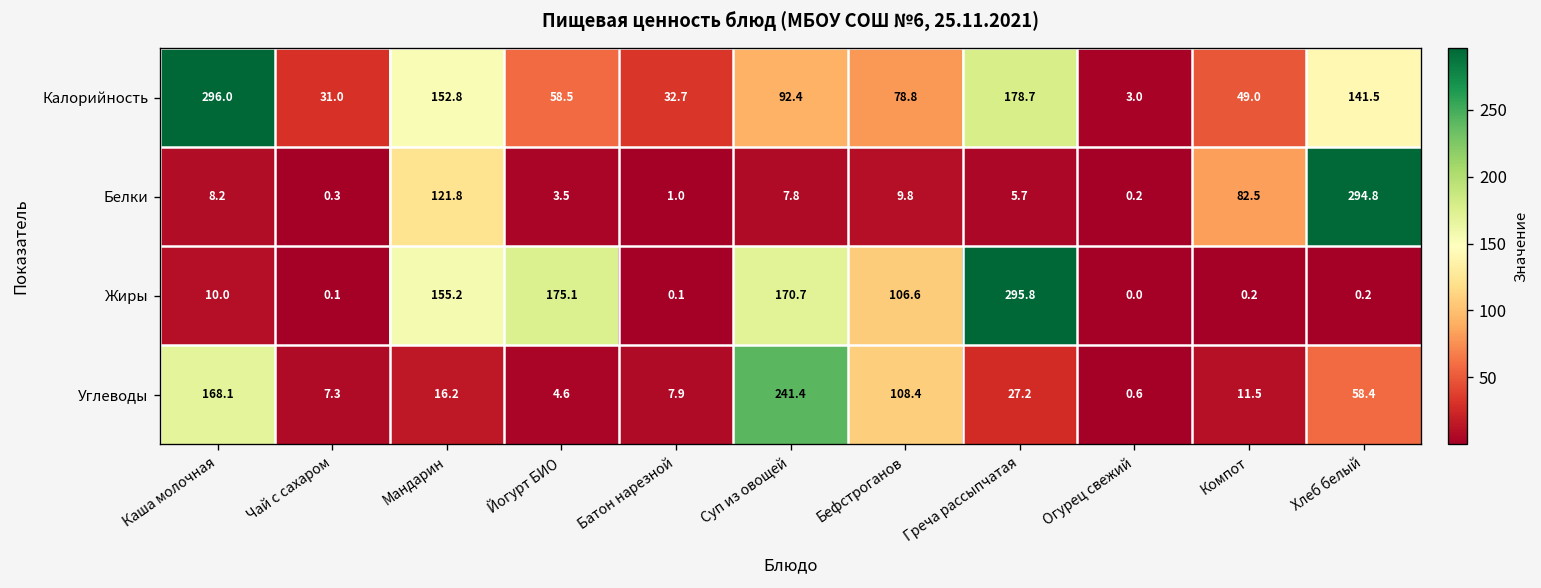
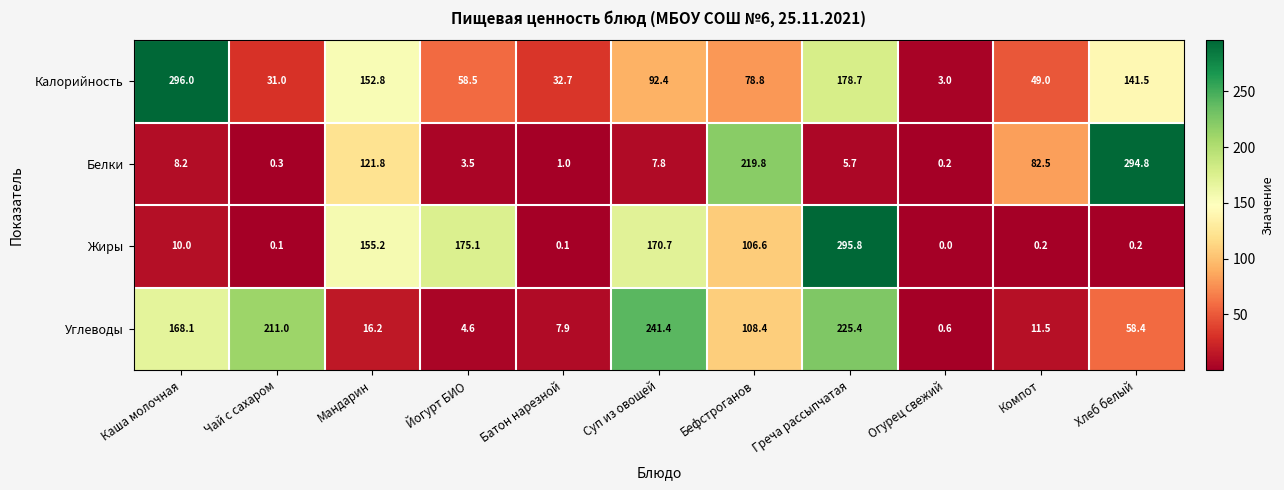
  {
    "Калорийность": {
      "Каша молочная": 296.0,
      "Чай с сахаром": 31.0,
      "Мандарин": 152.8,
      "Йогурт БИО": 58.5,
      "Батон нарезной": 32.7,
      "Суп из овощей": 92.4,
      "Бефстроганов": 78.8,
      "Греча рассыпчатая": 178.7,
      "Огурец свежий": 3.0,
      "Компот": 49.0,
      "Хлеб белый": 141.5
    },
    "Белки": {
      "Каша молочная": 8.2,
      "Чай с сахаром": 0.3,
      "Мандарин": 121.8,
      "Йогурт БИО": 3.5,
      "Батон нарезной": 1.0,
      "Суп из овощей": 7.8,
-     "Бефстроганов": 9.8,
+     "Бефстроганов": 219.8,
      "Греча рассыпчатая": 5.7,
      "Огурец свежий": 0.2,
      "Компот": 82.5,
      "Хлеб белый": 294.8
    },
    "Жиры": {
      "Каша молочная": 10.0,
      "Чай с сахаром": 0.1,
      "Мандарин": 155.2,
      "Йогурт БИО": 175.1,
      "Батон нарезной": 0.1,
      "Суп из овощей": 170.7,
      "Бефстроганов": 106.6,
      "Греча рассыпчатая": 295.8,
      "Огурец свежий": 0.0,
      "Компот": 0.2,
      "Хлеб белый": 0.2
    },
    "Углеводы": {
      "Каша молочная": 168.1,
-     "Чай с сахаром": 7.3,
+     "Чай с сахаром": 211.0,
      "Мандарин": 16.2,
      "Йогурт БИО": 4.6,
      "Батон нарезной": 7.9,
      "Суп из овощей": 241.4,
      "Бефстроганов": 108.4,
-     "Греча рассыпчатая": 27.2,
+     "Греча рассыпчатая": 225.4,
      "Огурец свежий": 0.6,
      "Компот": 11.5,
      "Хлеб белый": 58.4
    }
  }
